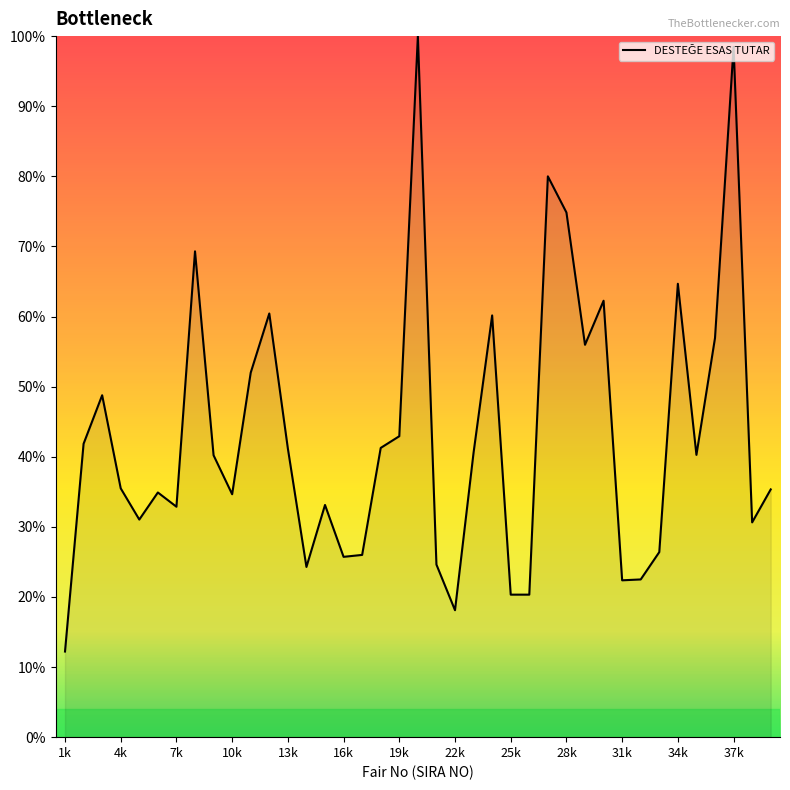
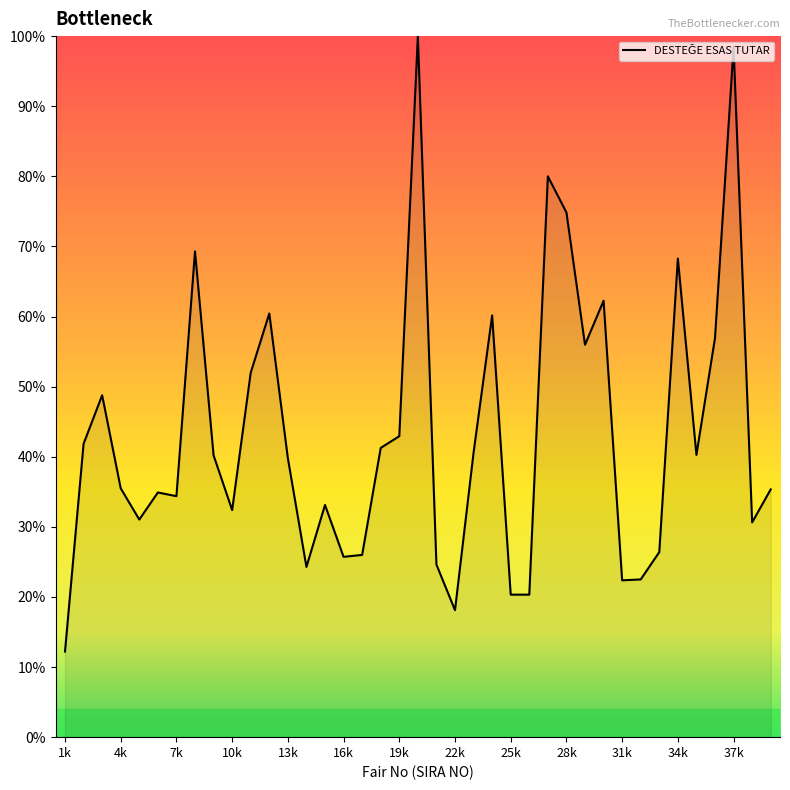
  {
    "1k": "12%",
    "4k": "35%",
-   "7k": "33%",
-   "10k": "35%",
-   "13k": "41%",
+   "7k": "34%",
+   "10k": "32%",
+   "13k": "40%",
    "16k": "26%",
    "19k": "43%",
    "22k": "18%",
    "25k": "20%",
    "28k": "75%",
    "31k": "22%",
-   "34k": "65%"
+   "34k": "68%"
  }
